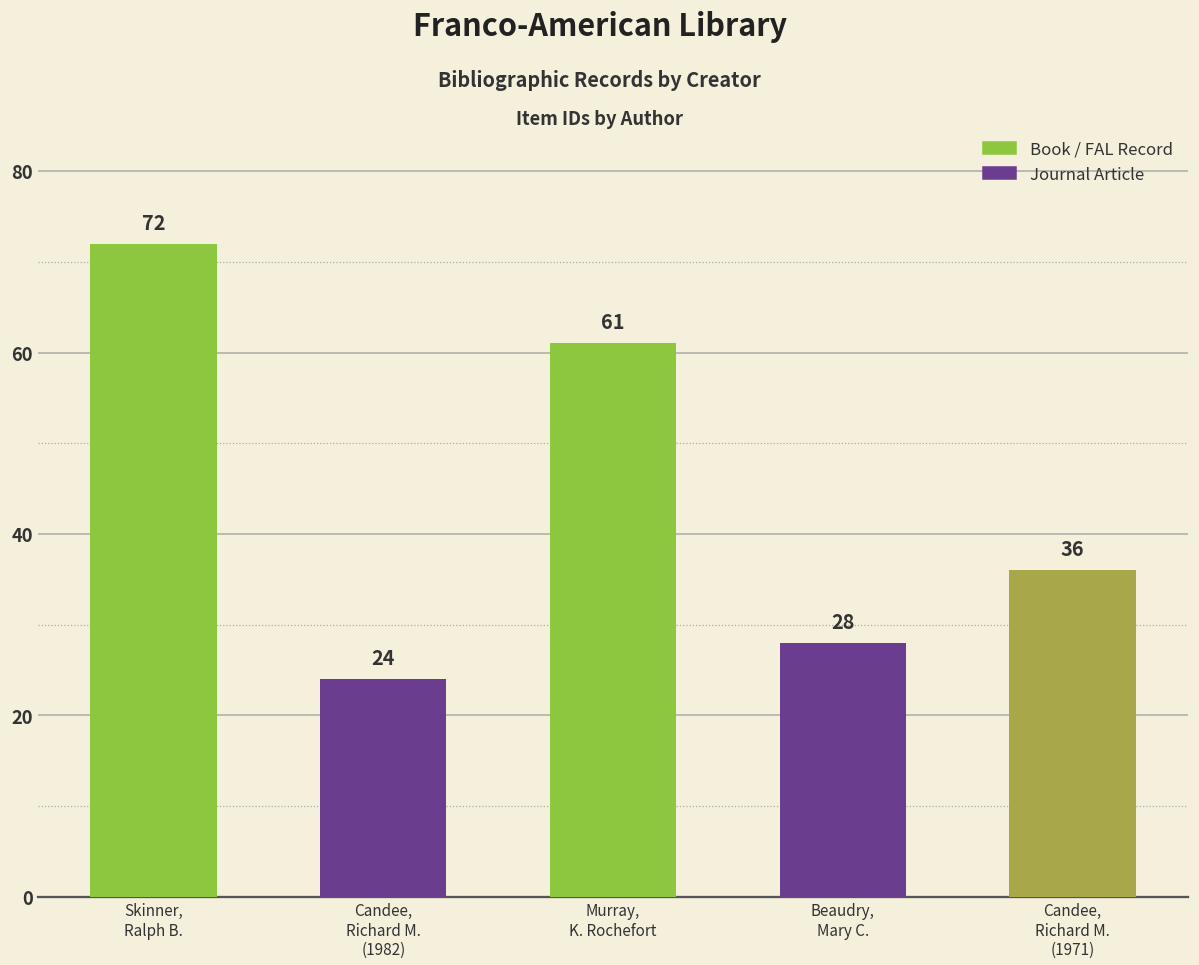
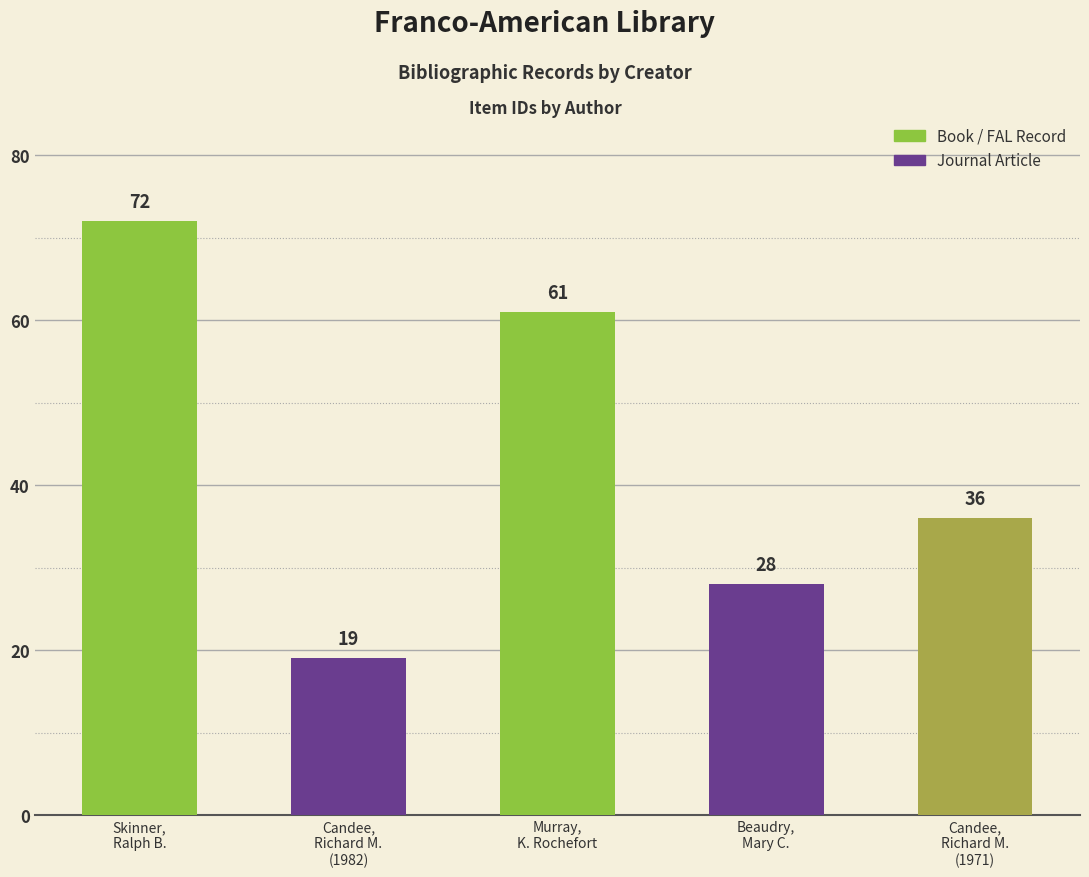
  {
    "Skinner, Ralph B.": 72,
-   "Candee, Richard M. (1982)": 24,
+   "Candee, Richard M. (1982)": 19,
    "Murray, K. Rochefort": 61,
    "Beaudry, Mary C.": 28,
    "Candee, Richard M. (1971)": 36
  }
